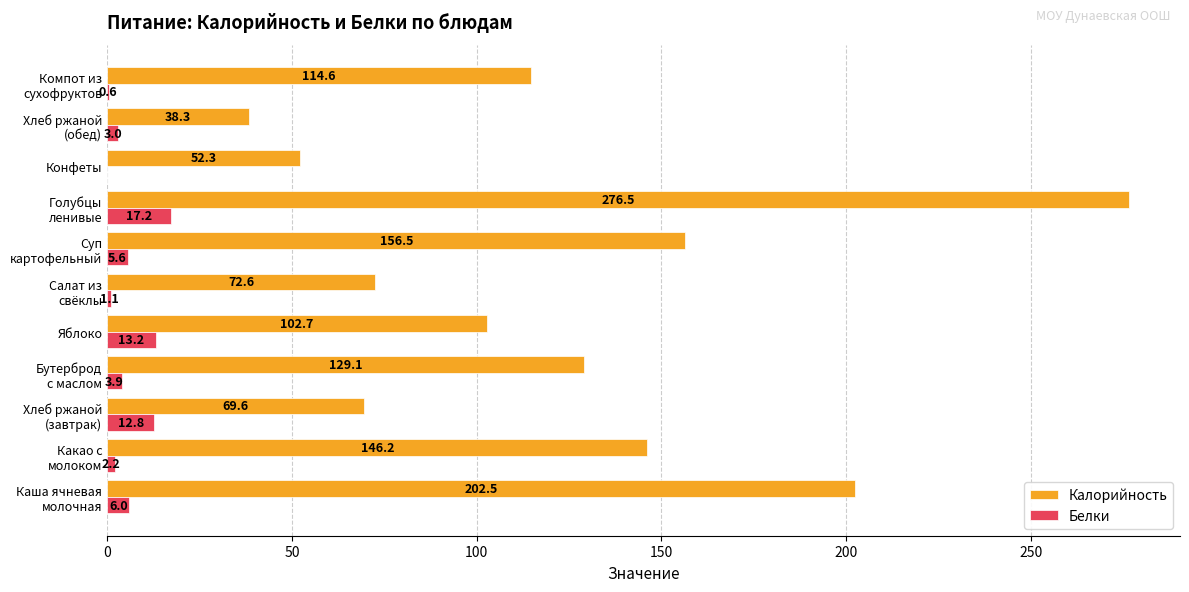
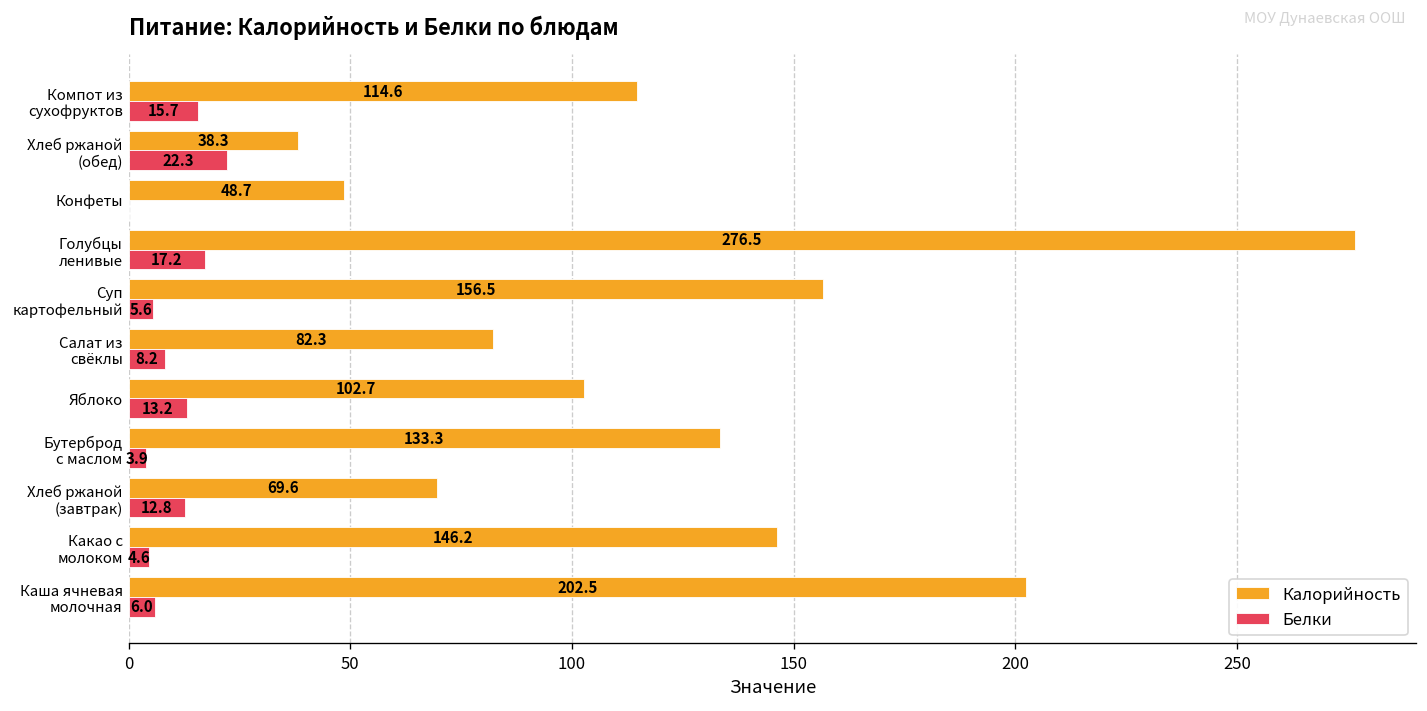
  {
    "Калорийность": {
      "Компот из сухофруктов": 114.6,
      "Хлеб ржаной (обед)": 38.3,
-     "Конфеты": 52.3,
+     "Конфеты": 48.7,
      "Голубцы ленивые": 276.5,
      "Суп картофельный": 156.5,
-     "Салат из свёклы": 72.6,
+     "Салат из свёклы": 82.3,
      "Яблоко": 102.7,
-     "Бутерброд с маслом": 129.1,
+     "Бутерброд с маслом": 133.3,
      "Хлеб ржаной (завтрак)": 69.6,
      "Какао с молоком": 146.2,
      "Каша ячневая молочная": 202.5
    },
    "Белки": {
-     "Компот из сухофруктов": 0.6,
-     "Хлеб ржаной (обед)": 3.0,
+     "Компот из сухофруктов": 15.7,
+     "Хлеб ржаной (обед)": 22.3,
      "Голубцы ленивые": 17.2,
      "Суп картофельный": 5.6,
-     "Салат из свёклы": 1.1,
+     "Салат из свёклы": 8.2,
      "Яблоко": 13.2,
      "Бутерброд с маслом": 3.9,
      "Хлеб ржаной (завтрак)": 12.8,
-     "Какао с молоком": 2.2,
+     "Какао с молоком": 4.6,
      "Каша ячневая молочная": 6.0
    }
  }
